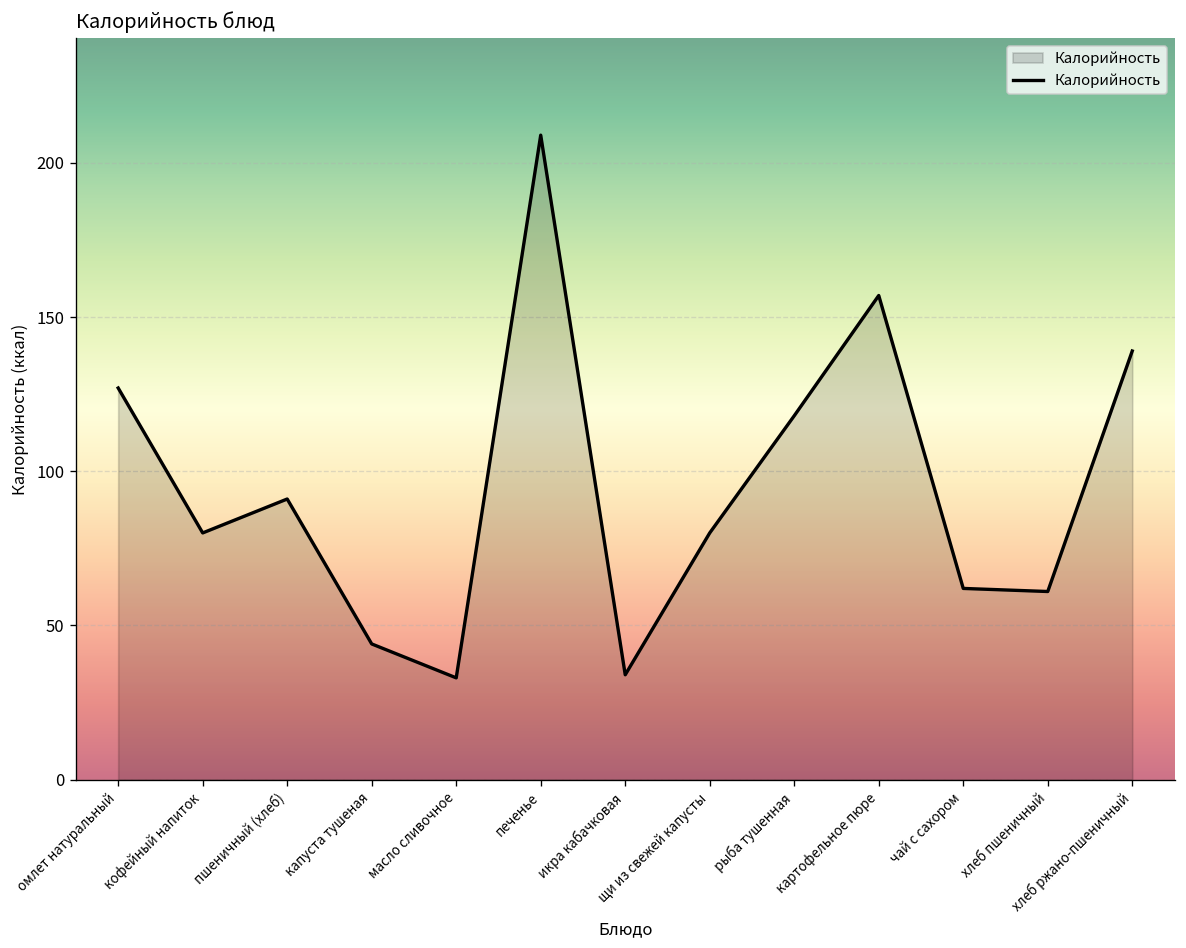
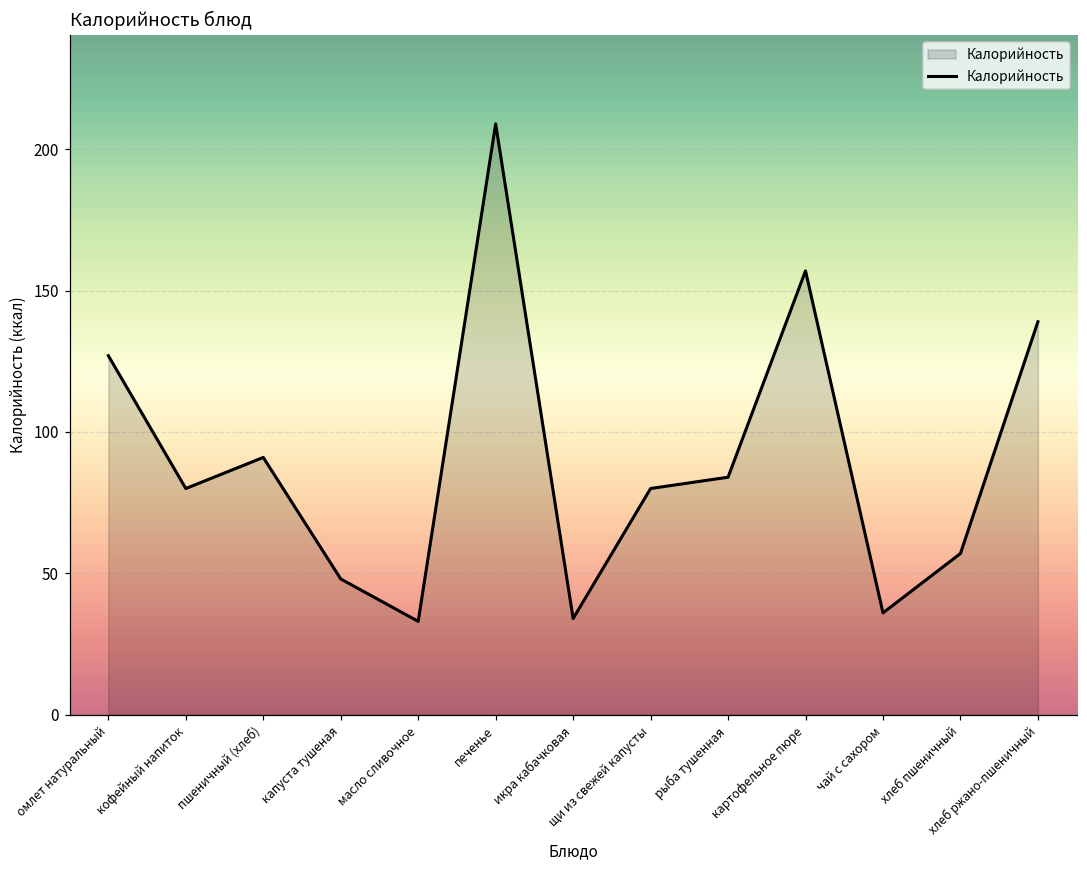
  {
    "омлет натуральный": 127,
    "кофейный напиток": 80,
    "пшеничный (хлеб)": 91,
-   "капуста тушеная": 44,
+   "капуста тушеная": 48,
    "масло сливочное": 33,
    "печенье": 209,
    "икра кабачковая": 34,
    "щи из свежей капусты": 80,
-   "рыба тушенная": 118,
+   "рыба тушенная": 84,
    "картофельное пюре": 157,
-   "чай с сахором": 62,
-   "хлеб пшеничный": 61,
+   "чай с сахором": 36,
+   "хлеб пшеничный": 57,
    "хлеб ржано-пшеничный": 139
  }
